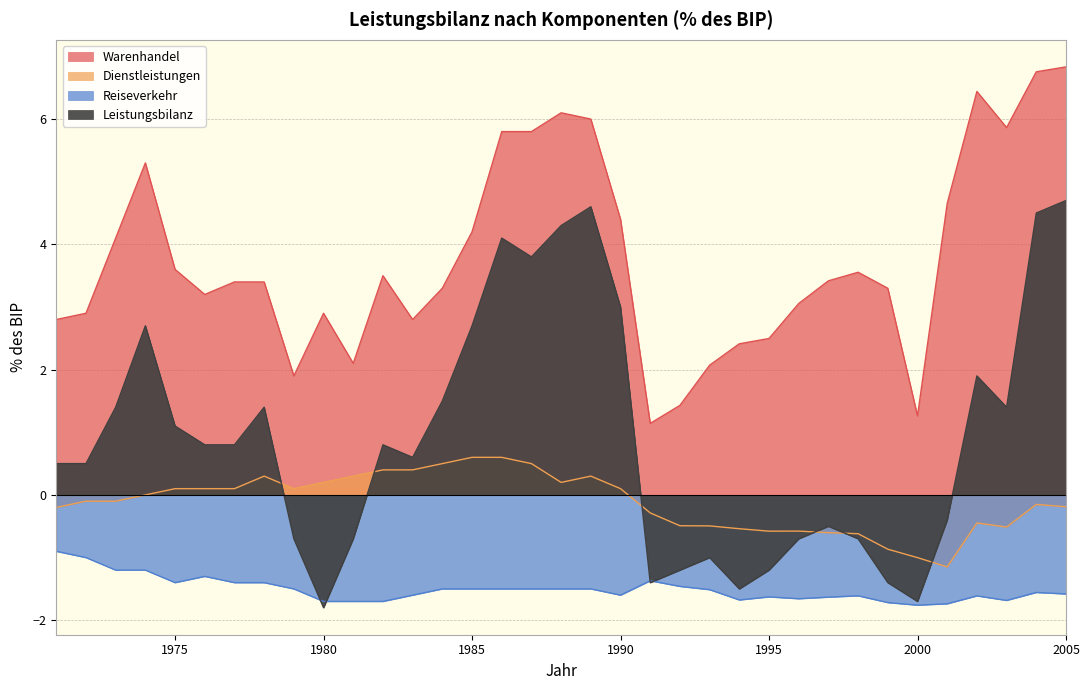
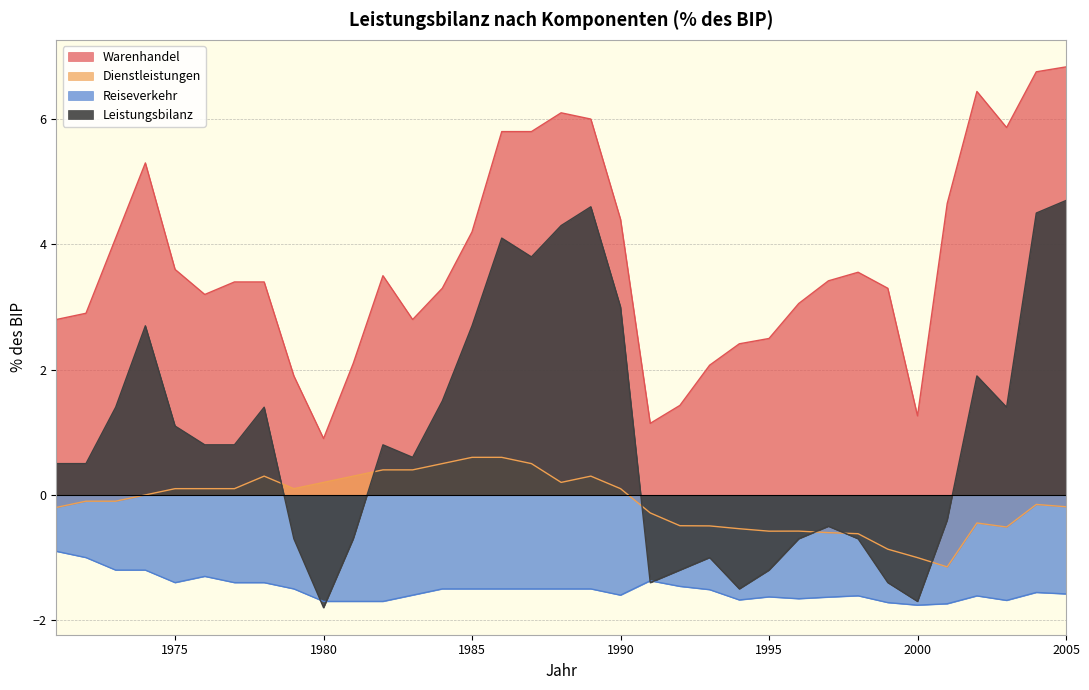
  {
    "Warenhandel": {
      "1975": 3.6,
-     "1980": 2.9,
+     "1980": 0.9,
      "1985": 4.2,
      "1990": 4.4,
      "1995": 2.5,
      "2000": 1.3,
      "2005": 6.8
    }
  }
